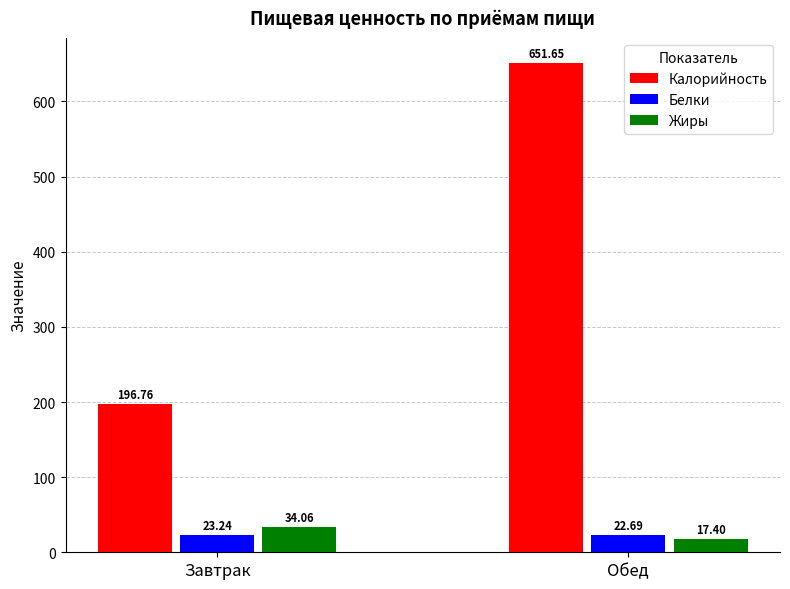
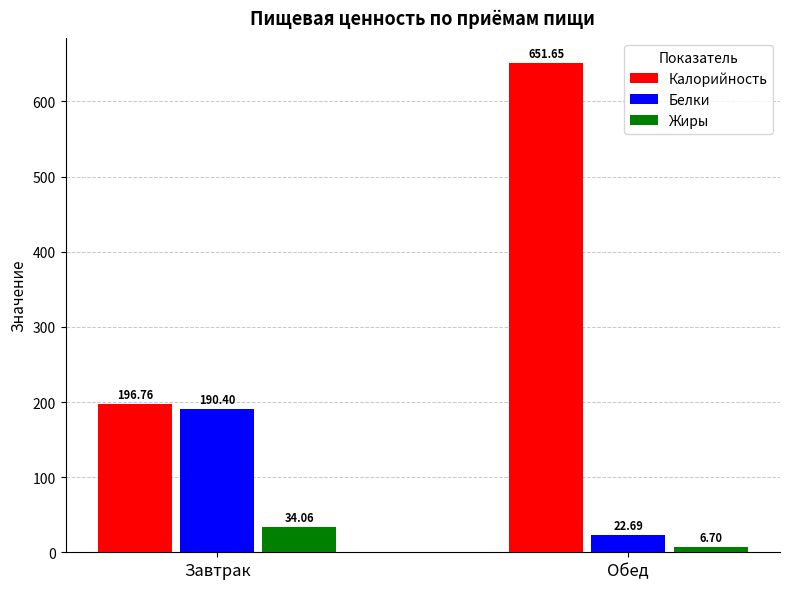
  {
    "Калорийность": {
      "Завтрак": 196.76,
      "Обед": 651.65
    },
    "Белки": {
-     "Завтрак": 23.24,
+     "Завтрак": 190.40,
      "Обед": 22.69
    },
    "Жиры": {
      "Завтрак": 34.06,
-     "Обед": 17.40
+     "Обед": 6.70
    }
  }
